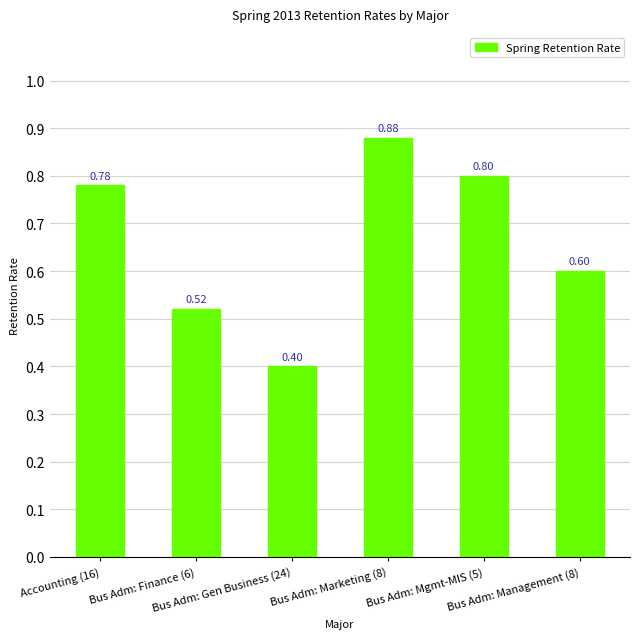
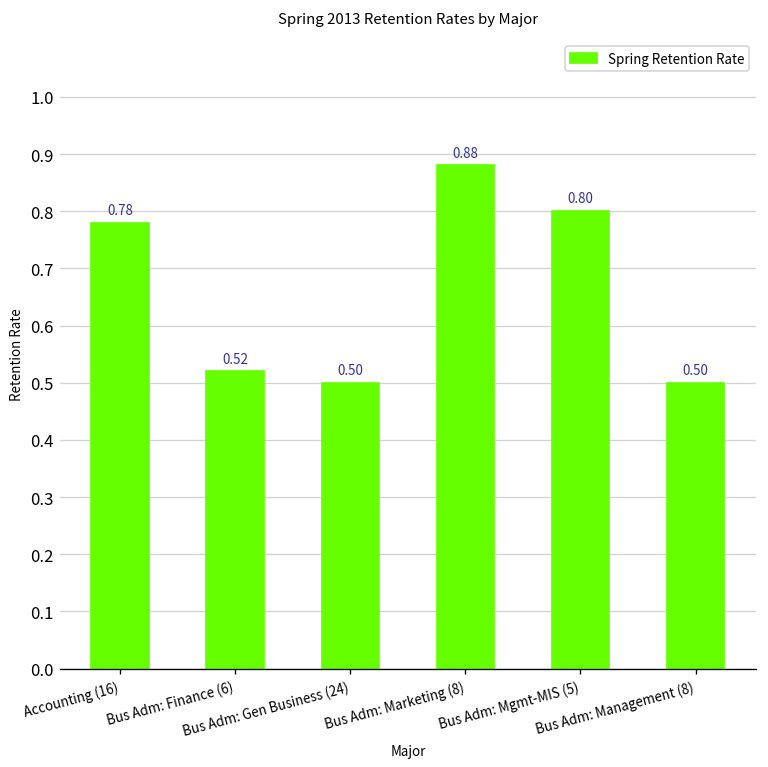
  {
    "Accounting (16)": 0.78,
    "Bus Adm: Finance (6)": 0.52,
-   "Bus Adm: Gen Business (24)": 0.40,
+   "Bus Adm: Gen Business (24)": 0.50,
    "Bus Adm: Marketing (8)": 0.88,
    "Bus Adm: Mgmt-MIS (5)": 0.80,
-   "Bus Adm: Management (8)": 0.60
+   "Bus Adm: Management (8)": 0.50
  }
